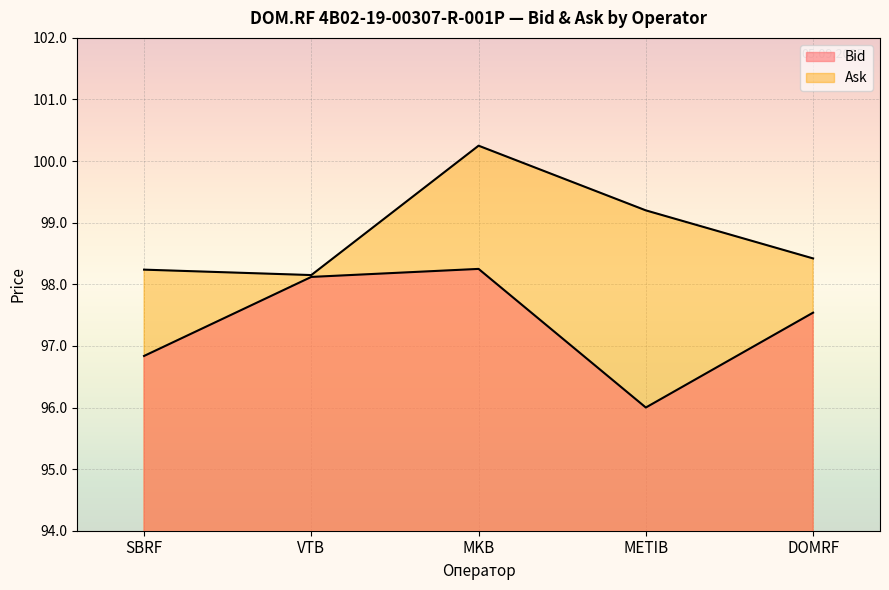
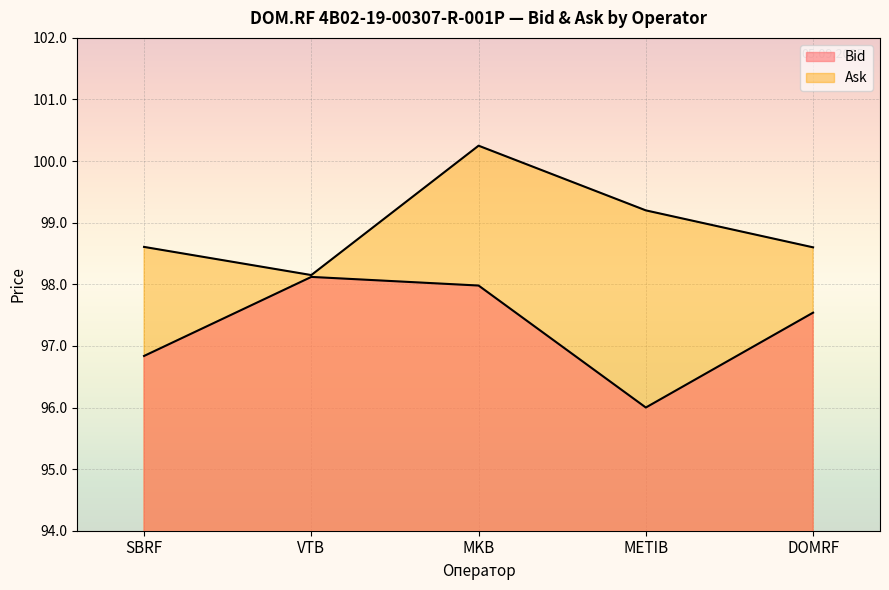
  {
    "Bid": {
      "SBRF": 96.8,
-     "MKB": 98.3,
+     "MKB": 98.0,
      "METIB": 96.0,
      "DOMRF": 97.5
    },
    "Ask": {
-     "SBRF": 98.2,
+     "SBRF": 98.6,
      "MKB": 100.3,
      "METIB": 99.2,
-     "DOMRF": 98.4
+     "DOMRF": 98.6
    }
  }
